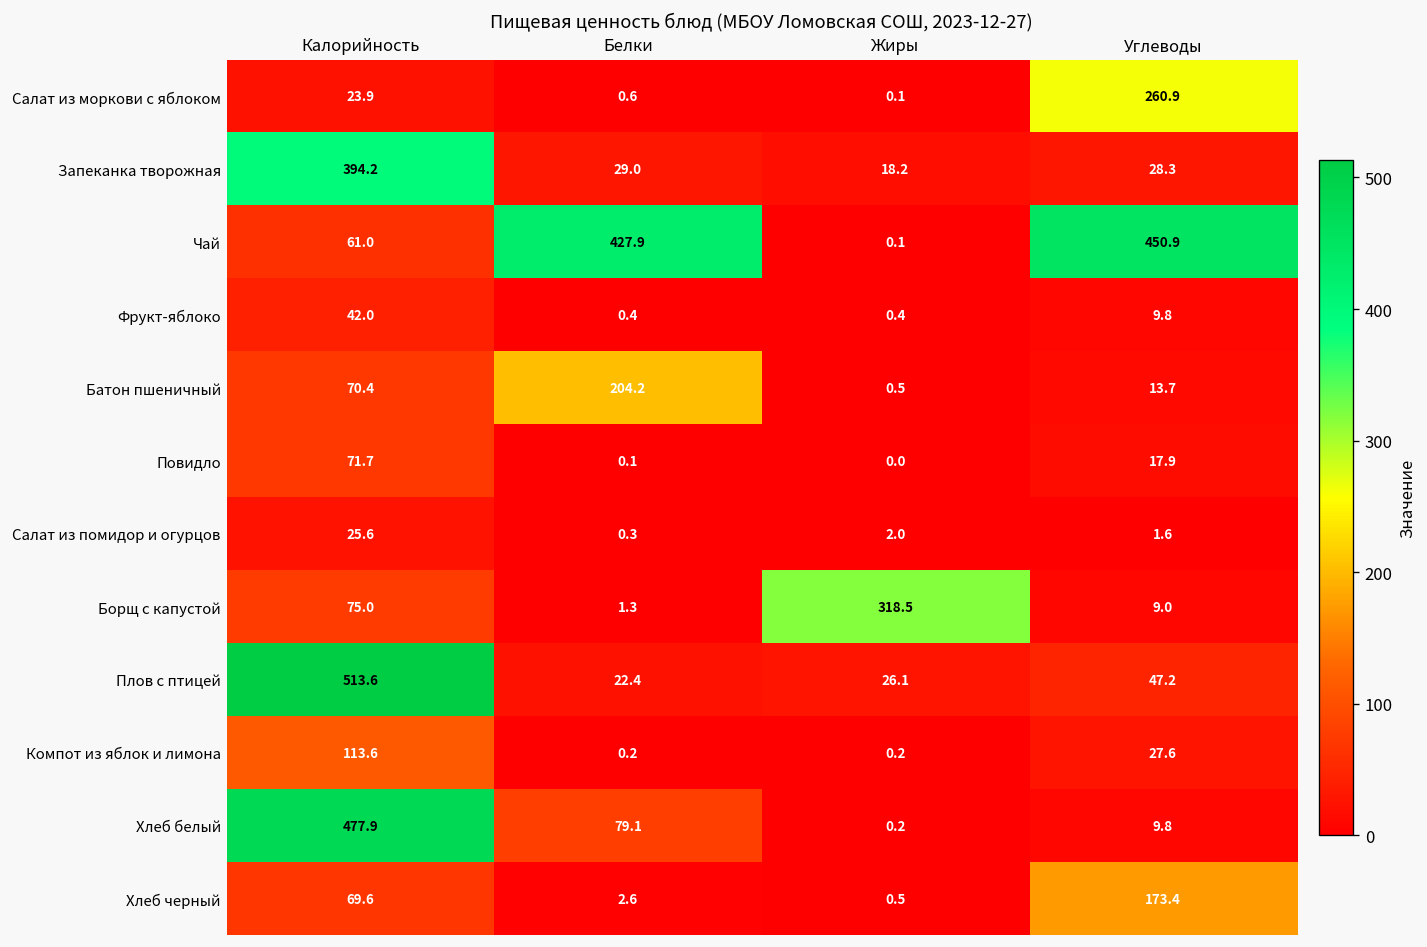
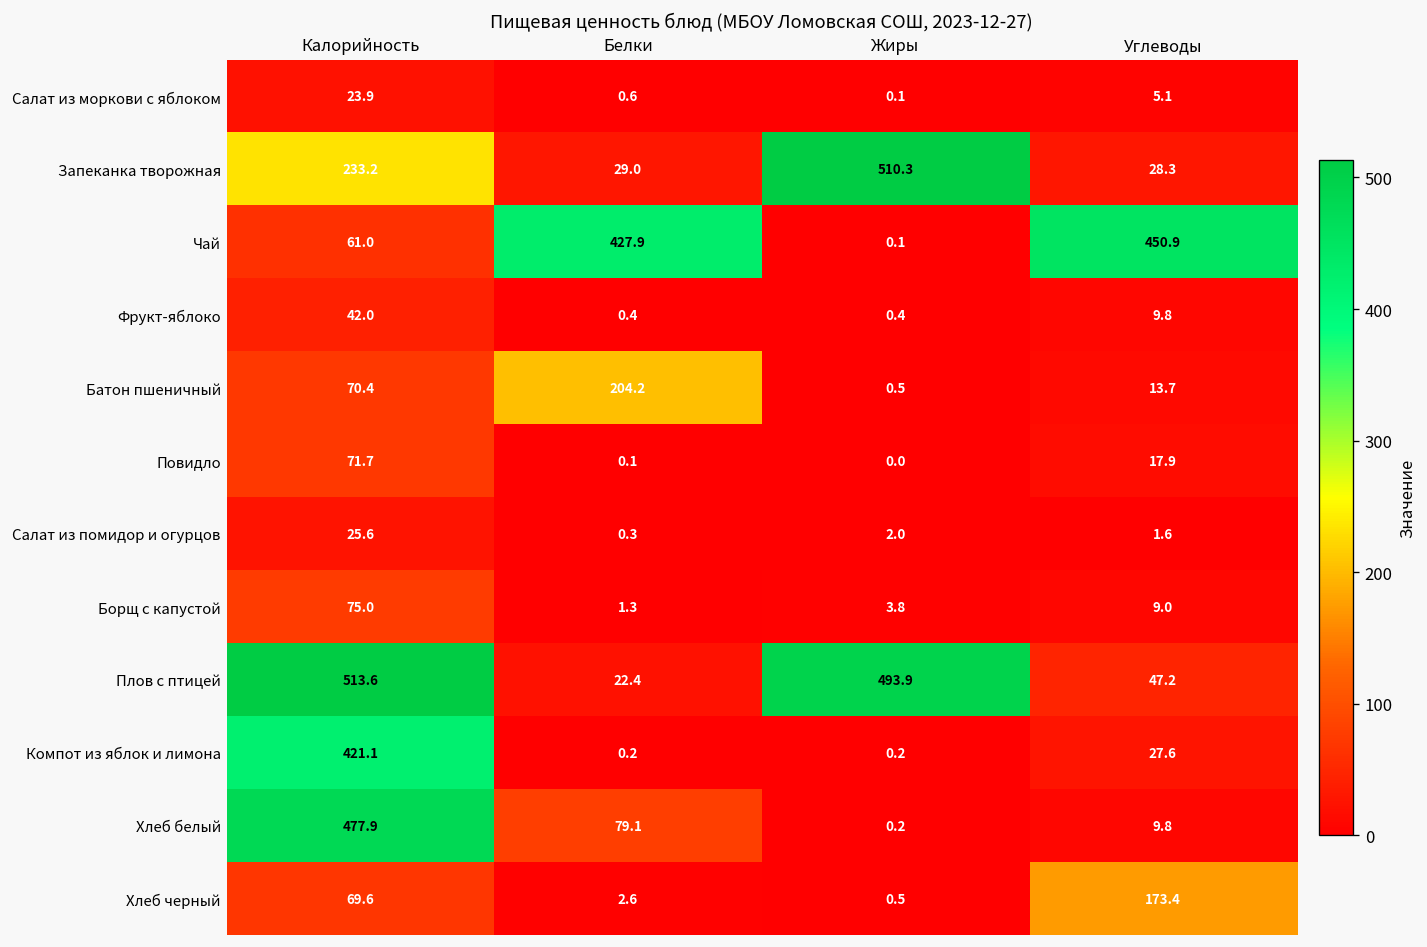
  {
    "Салат из моркови с яблоком": {
      "Калорийность": 23.9,
      "Белки": 0.6,
      "Жиры": 0.1,
-     "Углеводы": 260.9
+     "Углеводы": 5.1
    },
    "Запеканка творожная": {
-     "Калорийность": 394.2,
+     "Калорийность": 233.2,
      "Белки": 29.0,
-     "Жиры": 18.2,
+     "Жиры": 510.3,
      "Углеводы": 28.3
    },
    "Чай": {
      "Калорийность": 61.0,
      "Белки": 427.9,
      "Жиры": 0.1,
      "Углеводы": 450.9
    },
    "Фрукт-яблоко": {
      "Калорийность": 42.0,
      "Белки": 0.4,
      "Жиры": 0.4,
      "Углеводы": 9.8
    },
    "Батон пшеничный": {
      "Калорийность": 70.4,
      "Белки": 204.2,
      "Жиры": 0.5,
      "Углеводы": 13.7
    },
    "Повидло": {
      "Калорийность": 71.7,
      "Белки": 0.1,
      "Жиры": 0.0,
      "Углеводы": 17.9
    },
    "Салат из помидор и огурцов": {
      "Калорийность": 25.6,
      "Белки": 0.3,
      "Жиры": 2.0,
      "Углеводы": 1.6
    },
    "Борщ с капустой": {
      "Калорийность": 75.0,
      "Белки": 1.3,
-     "Жиры": 318.5,
+     "Жиры": 3.8,
      "Углеводы": 9.0
    },
    "Плов с птицей": {
      "Калорийность": 513.6,
      "Белки": 22.4,
-     "Жиры": 26.1,
+     "Жиры": 493.9,
      "Углеводы": 47.2
    },
    "Компот из яблок и лимона": {
-     "Калорийность": 113.6,
+     "Калорийность": 421.1,
      "Белки": 0.2,
      "Жиры": 0.2,
      "Углеводы": 27.6
    },
    "Хлеб белый": {
      "Калорийность": 477.9,
      "Белки": 79.1,
      "Жиры": 0.2,
      "Углеводы": 9.8
    },
    "Хлеб черный": {
      "Калорийность": 69.6,
      "Белки": 2.6,
      "Жиры": 0.5,
      "Углеводы": 173.4
    }
  }
